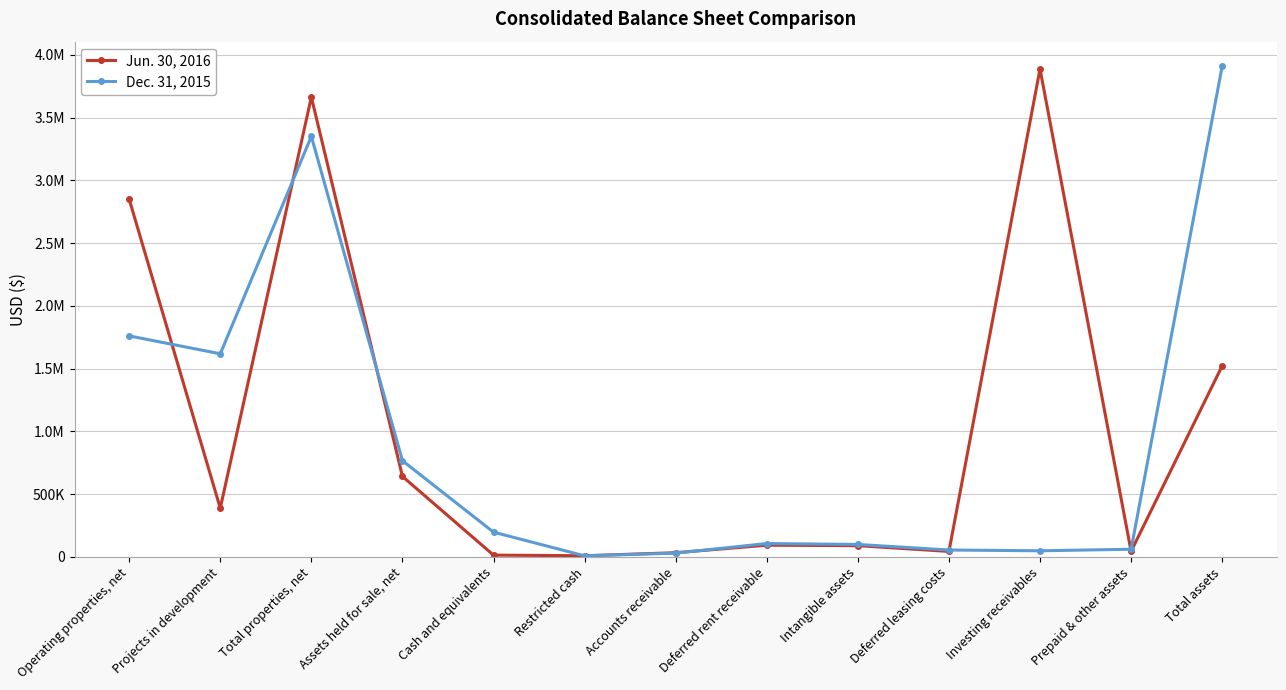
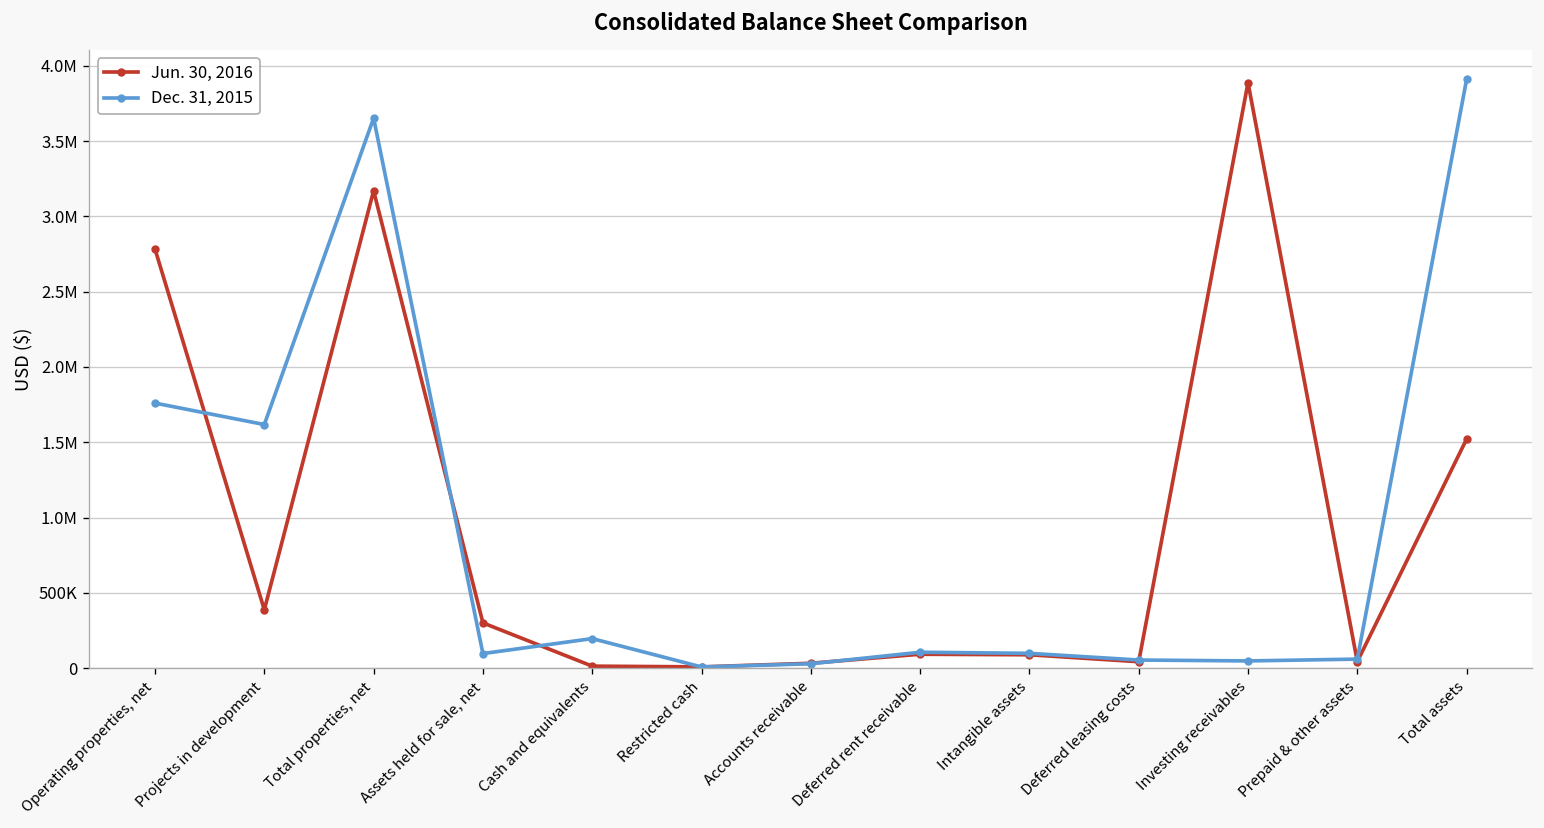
  {
    "Jun. 30, 2016": {
-     "Operating properties, net": 2850000,
+     "Operating properties, net": 2780000,
      "Projects in development": 390000,
-     "Total properties, net": 3660000,
-     "Assets held for sale, net": 640000,
+     "Total properties, net": 3170000,
+     "Assets held for sale, net": 300000,
      "Cash and equivalents": 10000,
      "Investing receivables": 3890000,
      "Total assets": 1520000
    },
    "Dec. 31, 2015": {
      "Operating properties, net": 1760000,
      "Projects in development": 1620000,
-     "Total properties, net": 3350000,
-     "Assets held for sale, net": 770000,
+     "Total properties, net": 3650000,
+     "Assets held for sale, net": 100000,
      "Cash and equivalents": 200000,
      "Investing receivables": 50000,
      "Total assets": 3910000
    }
  }
